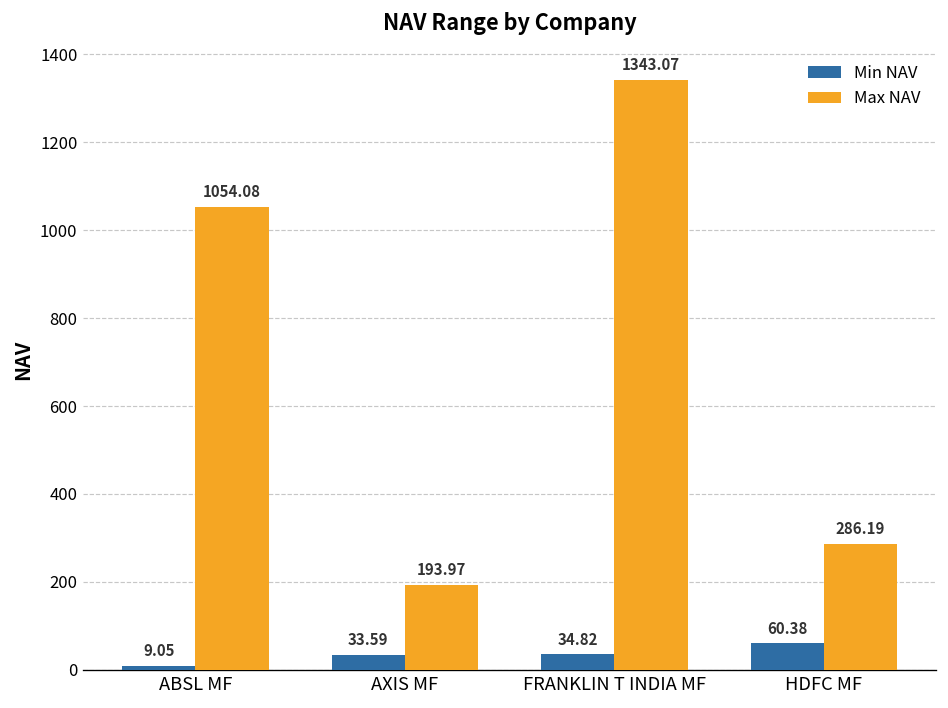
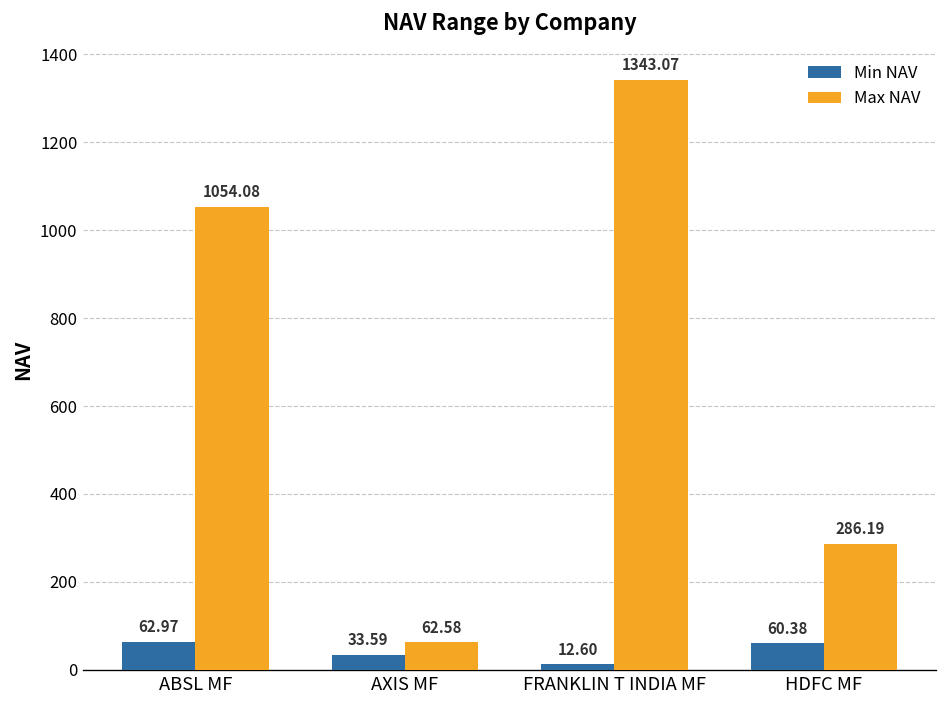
  {
    "Min NAV": {
-     "ABSL MF": 9.05,
+     "ABSL MF": 62.97,
      "AXIS MF": 33.59,
-     "FRANKLIN T INDIA MF": 34.82,
+     "FRANKLIN T INDIA MF": 12.60,
      "HDFC MF": 60.38
    },
    "Max NAV": {
      "ABSL MF": 1054.08,
-     "AXIS MF": 193.97,
+     "AXIS MF": 62.58,
      "FRANKLIN T INDIA MF": 1343.07,
      "HDFC MF": 286.19
    }
  }
